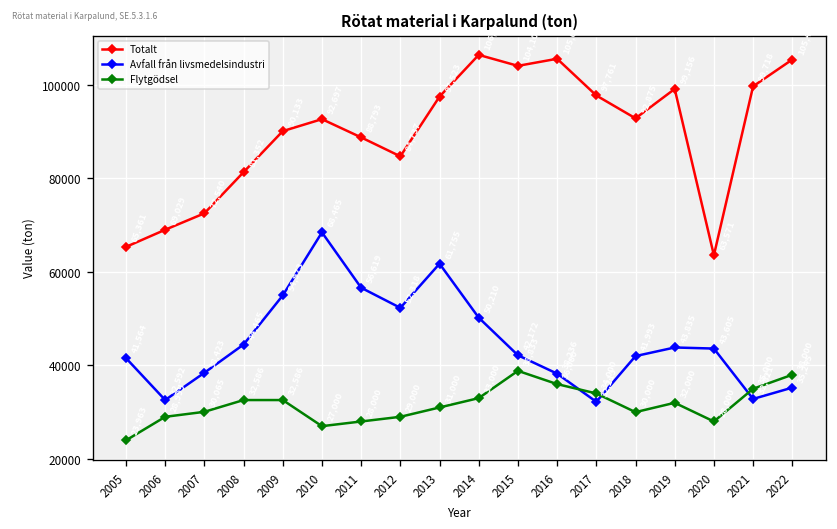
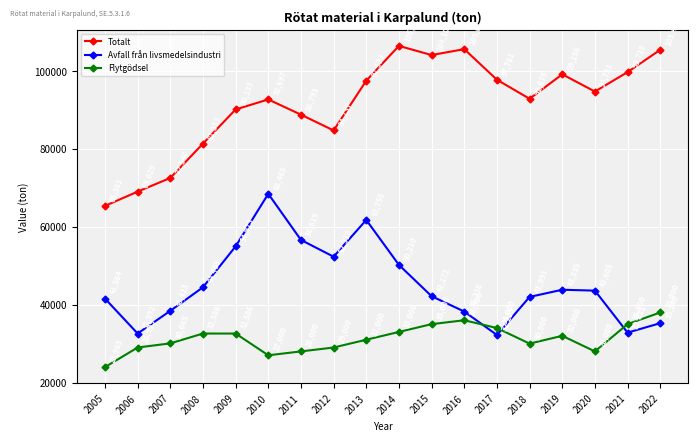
  {
    "Totalt": {
      "2005": 65000,
      "2006": 69000,
      "2007": 73000,
      "2008": 81000,
      "2009": 90000,
      "2010": 93000,
      "2011": 89000,
      "2012": 85000,
      "2013": 98000,
      "2014": 106000,
      "2015": 104000,
      "2016": 106000,
      "2017": 98000,
      "2018": 93000,
      "2019": 99000,
-     "2020": 64000,
+     "2020": 95000,
      "2021": 100000,
      "2022": 105000
    },
    "Avfall från livsmedelsindustri": {
      "2005": 42000,
      "2006": 33000,
      "2007": 38000,
      "2008": 44000,
      "2009": 55000,
      "2010": 68000,
      "2011": 57000,
      "2012": 52000,
      "2013": 62000,
      "2014": 50000,
      "2015": 42000,
      "2016": 38000,
      "2017": 32000,
      "2018": 42000,
      "2019": 44000,
      "2020": 44000,
      "2021": 33000,
      "2022": 35000
    },
    "Flytgödsel": {
      "2005": 24000,
      "2006": 29000,
      "2007": 30000,
      "2008": 33000,
      "2009": 33000,
      "2010": 27000,
      "2011": 28000,
      "2012": 29000,
      "2013": 31000,
      "2014": 33000,
-     "2015": 39000,
+     "2015": 35000,
      "2016": 36000,
      "2017": 34000,
      "2018": 30000,
      "2019": 32000,
      "2020": 28000,
      "2021": 35000,
      "2022": 38000
    }
  }
